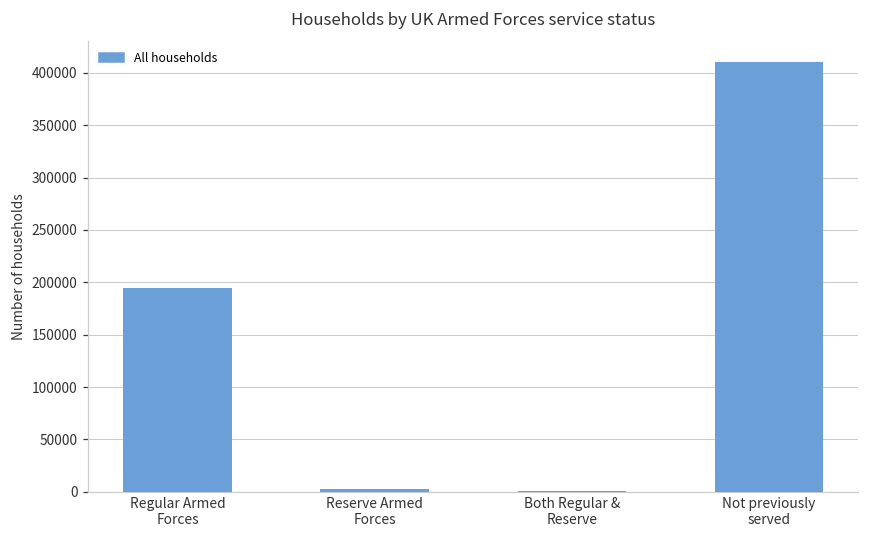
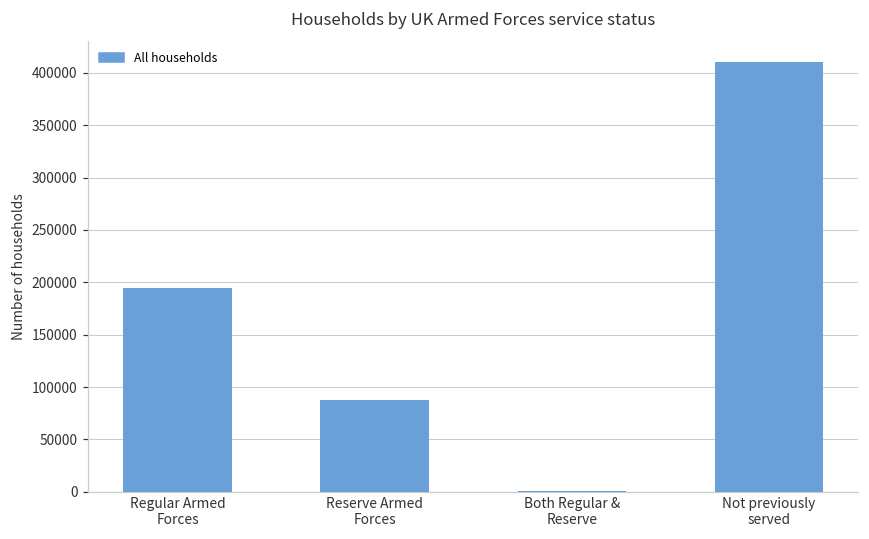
  {
    "Regular Armed Forces": 190000,
-   "Reserve Armed Forces": 0,
+   "Reserve Armed Forces": 90000,
    "Not previously served": 410000
  }
